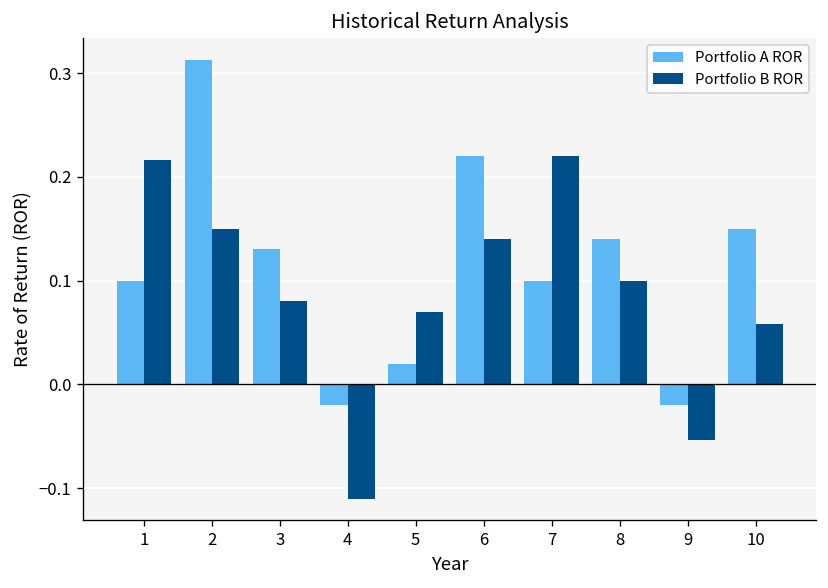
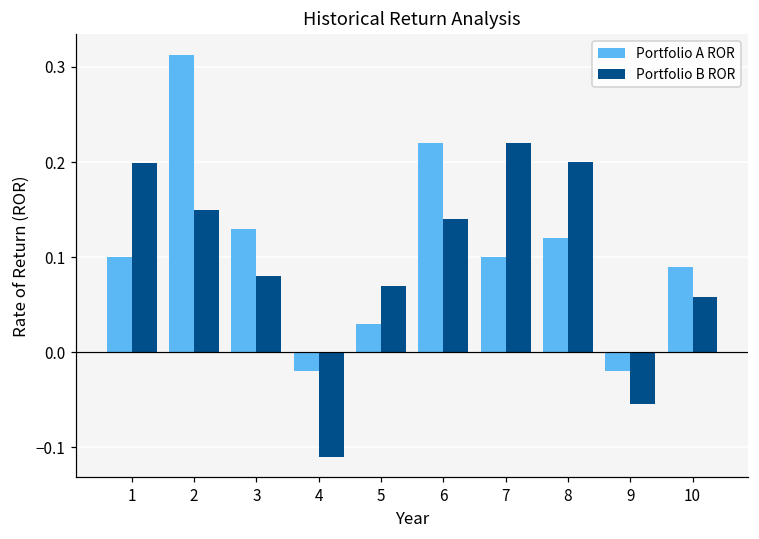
  {
    "Portfolio A ROR": {
      "1": 0.10,
      "2": 0.31,
      "3": 0.13,
      "4": -0.02,
-     "5": 0.02,
+     "5": 0.03,
      "6": 0.22,
      "7": 0.10,
-     "8": 0.14,
+     "8": 0.12,
      "9": -0.02,
-     "10": 0.15
+     "10": 0.09
    },
    "Portfolio B ROR": {
-     "1": 0.22,
+     "1": 0.20,
      "2": 0.15,
      "3": 0.08,
      "4": -0.11,
      "5": 0.07,
      "6": 0.14,
      "7": 0.22,
-     "8": 0.1,
+     "8": 0.2,
      "9": -0.05,
      "10": 0.06
    }
  }
